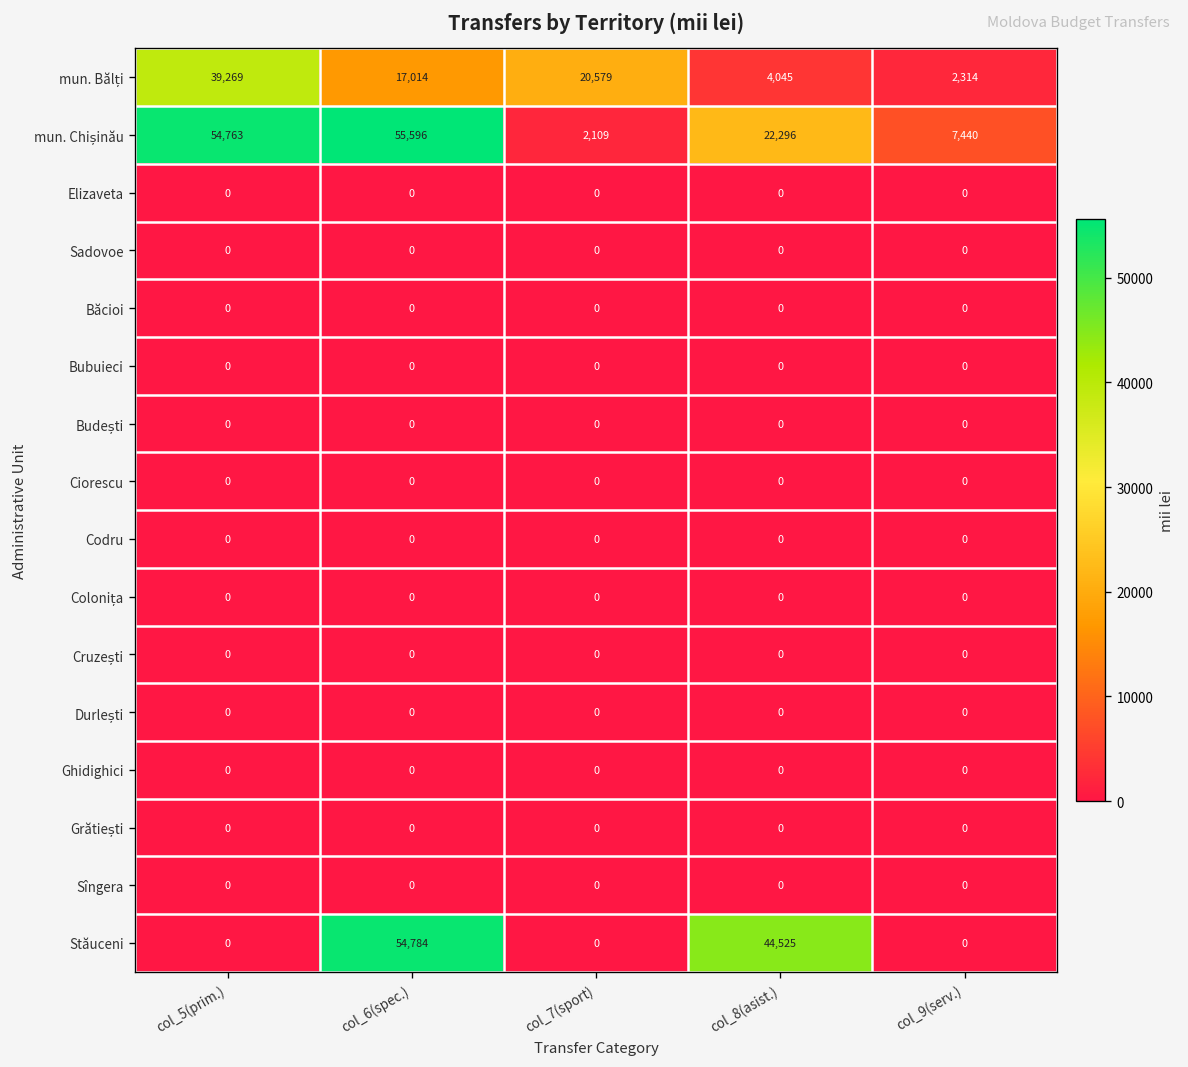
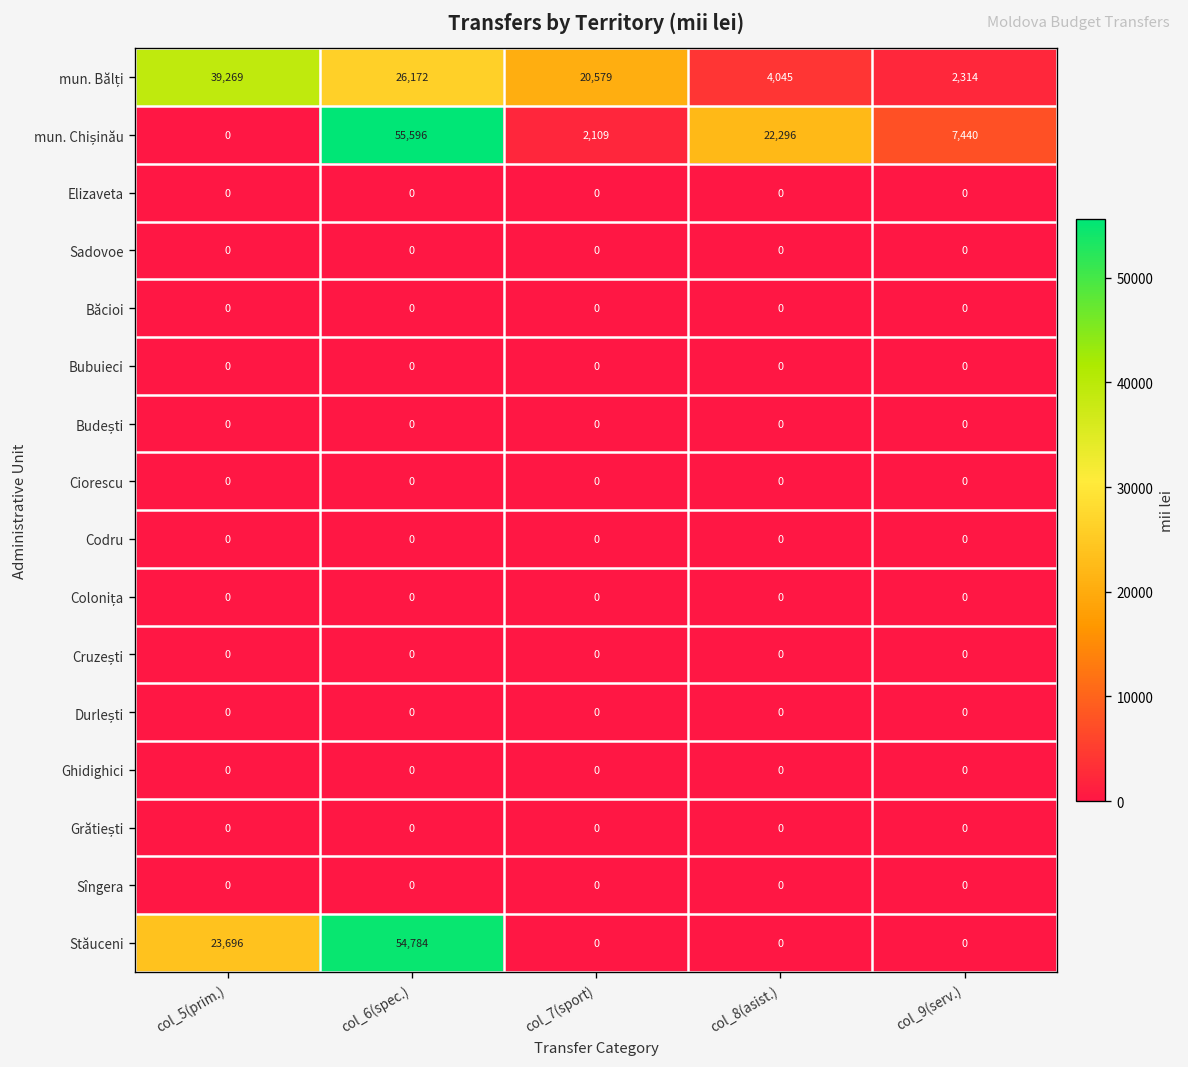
  {
    "mun. Bălți": {
      "col_5(prim.)": "39,269",
-     "col_6(spec.)": "17,014",
+     "col_6(spec.)": "26,172",
      "col_7(sport)": "20,579",
      "col_8(asist.)": "4,045",
      "col_9(serv.)": "2,314"
    },
    "mun. Chișinău": {
-     "col_5(prim.)": "54,763",
+     "col_5(prim.)": "0",
      "col_6(spec.)": "55,596",
      "col_7(sport)": "2,109",
      "col_8(asist.)": "22,296",
      "col_9(serv.)": "7,440"
    },
    "Elizaveta": {
      "col_5(prim.)": "0",
      "col_6(spec.)": "0",
      "col_7(sport)": "0",
      "col_8(asist.)": "0",
      "col_9(serv.)": "0"
    },
    "Sadovoe": {
      "col_5(prim.)": "0",
      "col_6(spec.)": "0",
      "col_7(sport)": "0",
      "col_8(asist.)": "0",
      "col_9(serv.)": "0"
    },
    "Băcioi": {
      "col_5(prim.)": "0",
      "col_6(spec.)": "0",
      "col_7(sport)": "0",
      "col_8(asist.)": "0",
      "col_9(serv.)": "0"
    },
    "Bubuieci": {
      "col_5(prim.)": "0",
      "col_6(spec.)": "0",
      "col_7(sport)": "0",
      "col_8(asist.)": "0",
      "col_9(serv.)": "0"
    },
    "Budești": {
      "col_5(prim.)": "0",
      "col_6(spec.)": "0",
      "col_7(sport)": "0",
      "col_8(asist.)": "0",
      "col_9(serv.)": "0"
    },
    "Ciorescu": {
      "col_5(prim.)": "0",
      "col_6(spec.)": "0",
      "col_7(sport)": "0",
      "col_8(asist.)": "0",
      "col_9(serv.)": "0"
    },
    "Codru": {
      "col_5(prim.)": "0",
      "col_6(spec.)": "0",
      "col_7(sport)": "0",
      "col_8(asist.)": "0",
      "col_9(serv.)": "0"
    },
    "Colonița": {
      "col_5(prim.)": "0",
      "col_6(spec.)": "0",
      "col_7(sport)": "0",
      "col_8(asist.)": "0",
      "col_9(serv.)": "0"
    },
    "Cruzești": {
      "col_5(prim.)": "0",
      "col_6(spec.)": "0",
      "col_7(sport)": "0",
      "col_8(asist.)": "0",
      "col_9(serv.)": "0"
    },
    "Durlești": {
      "col_5(prim.)": "0",
      "col_6(spec.)": "0",
      "col_7(sport)": "0",
      "col_8(asist.)": "0",
      "col_9(serv.)": "0"
    },
    "Ghidighici": {
      "col_5(prim.)": "0",
      "col_6(spec.)": "0",
      "col_7(sport)": "0",
      "col_8(asist.)": "0",
      "col_9(serv.)": "0"
    },
    "Grătiești": {
      "col_5(prim.)": "0",
      "col_6(spec.)": "0",
      "col_7(sport)": "0",
      "col_8(asist.)": "0",
      "col_9(serv.)": "0"
    },
    "Sîngera": {
      "col_5(prim.)": "0",
      "col_6(spec.)": "0",
      "col_7(sport)": "0",
      "col_8(asist.)": "0",
      "col_9(serv.)": "0"
    },
    "Stăuceni": {
-     "col_5(prim.)": "0",
+     "col_5(prim.)": "23,696",
      "col_6(spec.)": "54,784",
      "col_7(sport)": "0",
-     "col_8(asist.)": "44,525",
+     "col_8(asist.)": "0",
      "col_9(serv.)": "0"
    }
  }
